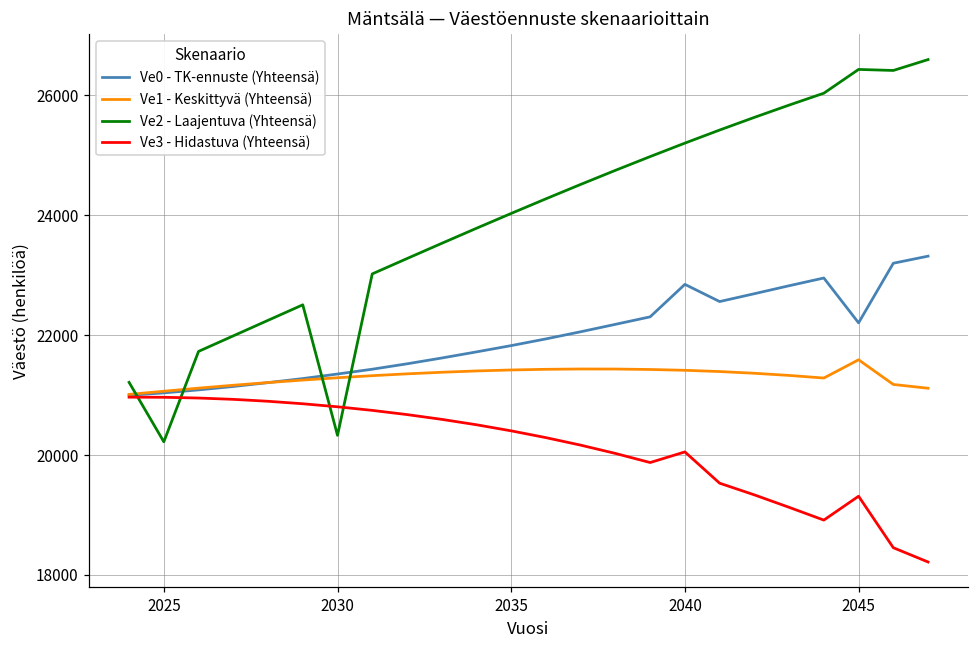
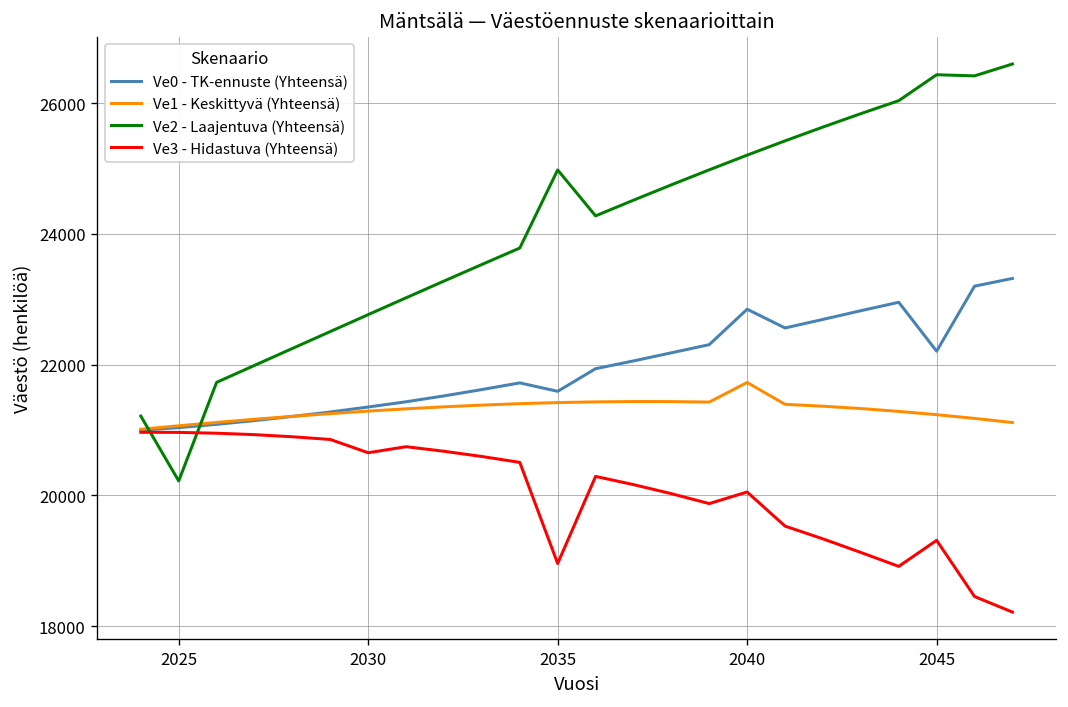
  {
    "Ve0 - TK-ennuste (Yhteensä)": {
      "2030": 21400,
-     "2035": 21800,
+     "2035": 21600,
      "2040": 22800,
      "2045": 22200
    },
    "Ve1 - Keskittyvä (Yhteensä)": {
      "2030": 21300,
      "2035": 21400,
-     "2040": 21400,
-     "2045": 21600
+     "2040": 21700,
+     "2045": 21200
    },
    "Ve2 - Laajentuva (Yhteensä)": {
      "2025": 20200,
-     "2030": 20300,
-     "2035": 24000,
+     "2030": 22800,
+     "2035": 25000,
      "2040": 25200,
      "2045": 26400
    },
    "Ve3 - Hidastuva (Yhteensä)": {
      "2025": 21000,
-     "2030": 20800,
-     "2035": 20400,
+     "2030": 20700,
+     "2035": 19000,
      "2040": 20100,
      "2045": 19300
    }
  }
